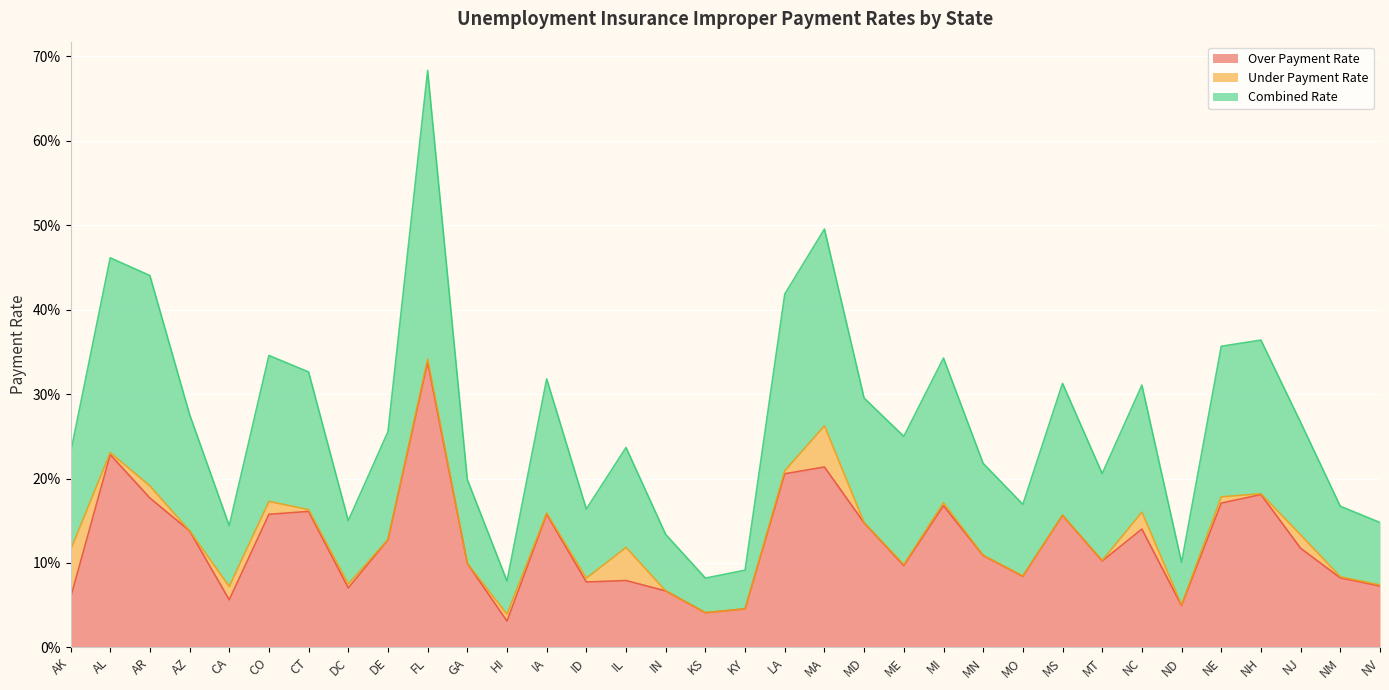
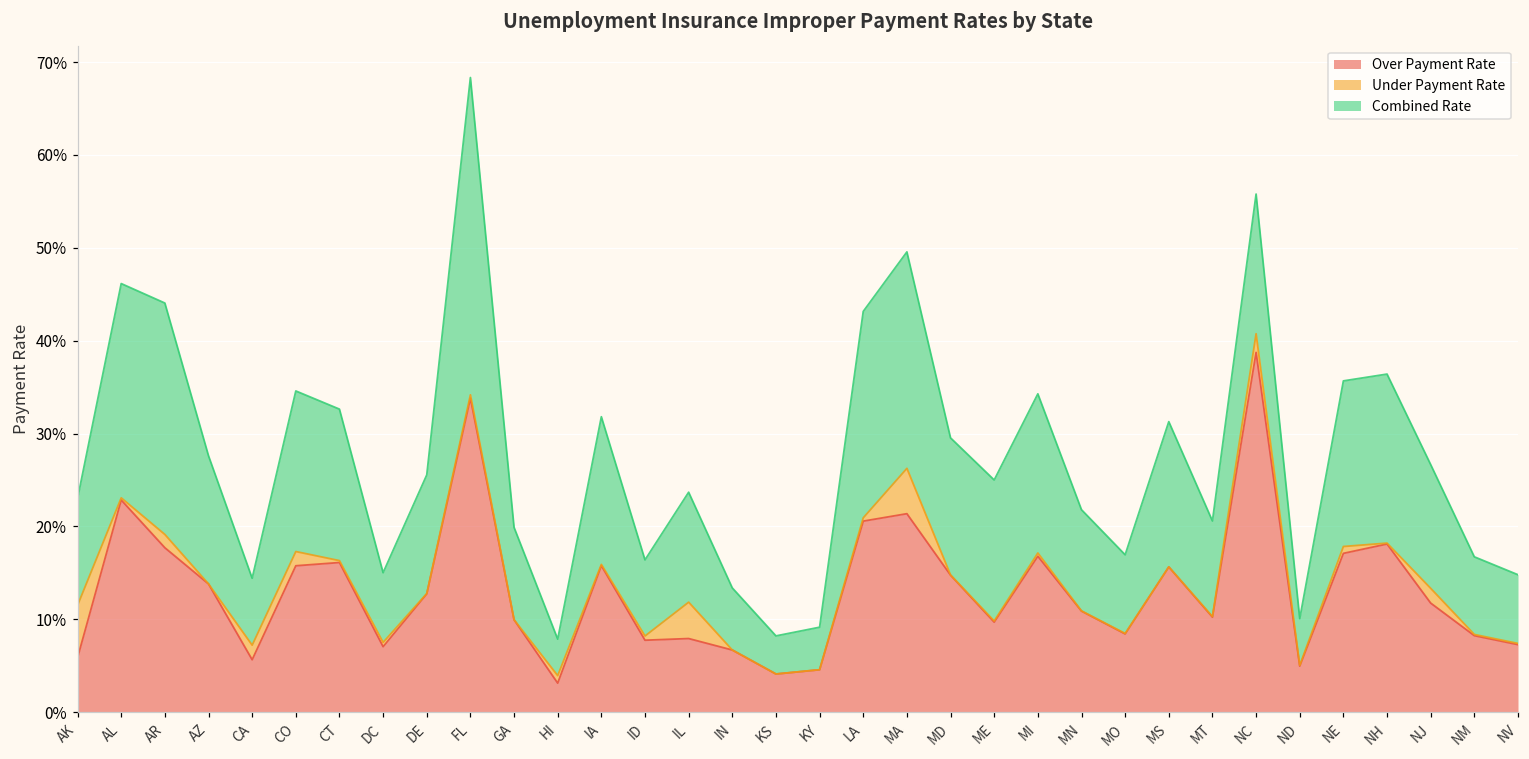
  {
    "Over Payment Rate": {
      "AK": "6%",
      "AR": "18%",
      "CA": "6%",
      "CO": "16%",
      "DC": "7%",
      "FL": "34%",
      "HI": "3%",
      "ID": "8%",
      "IL": "8%",
      "LA": "21%",
      "MA": "21%",
      "MI": "17%",
-     "NC": "14%",
+     "NC": "39%",
      "NE": "17%",
      "NJ": "12%"
    },
    "Under Payment Rate": {
      "AK": "6%",
      "AR": "1%",
      "CA": "2%",
      "CO": "2%",
      "DC": "0%",
      "FL": "0%",
      "HI": "1%",
      "ID": "0%",
      "IL": "4%",
      "LA": "0%",
      "MA": "5%",
      "MI": "0%",
      "NC": "2%",
      "NE": "1%",
      "NJ": "2%"
    },
    "Combined Rate": {
      "AK": "12%",
      "AL": "23%",
      "AR": "25%",
      "AZ": "14%",
      "CA": "7%",
      "CO": "17%",
      "CT": "16%",
      "DC": "8%",
      "DE": "13%",
      "FL": "34%",
      "GA": "10%",
      "HI": "4%",
      "IA": "16%",
      "ID": "8%",
      "IL": "12%",
      "IN": "7%",
      "KS": "4%",
      "KY": "5%",
-     "LA": "21%",
+     "LA": "22%",
      "MA": "23%",
      "MD": "15%",
      "ME": "15%",
      "MI": "17%",
      "MN": "11%",
      "MO": "8%",
      "MS": "16%",
      "MT": "10%",
      "NC": "15%",
      "ND": "5%",
      "NE": "18%",
      "NH": "18%",
      "NJ": "13%",
      "NM": "8%",
      "NV": "7%"
    }
  }
